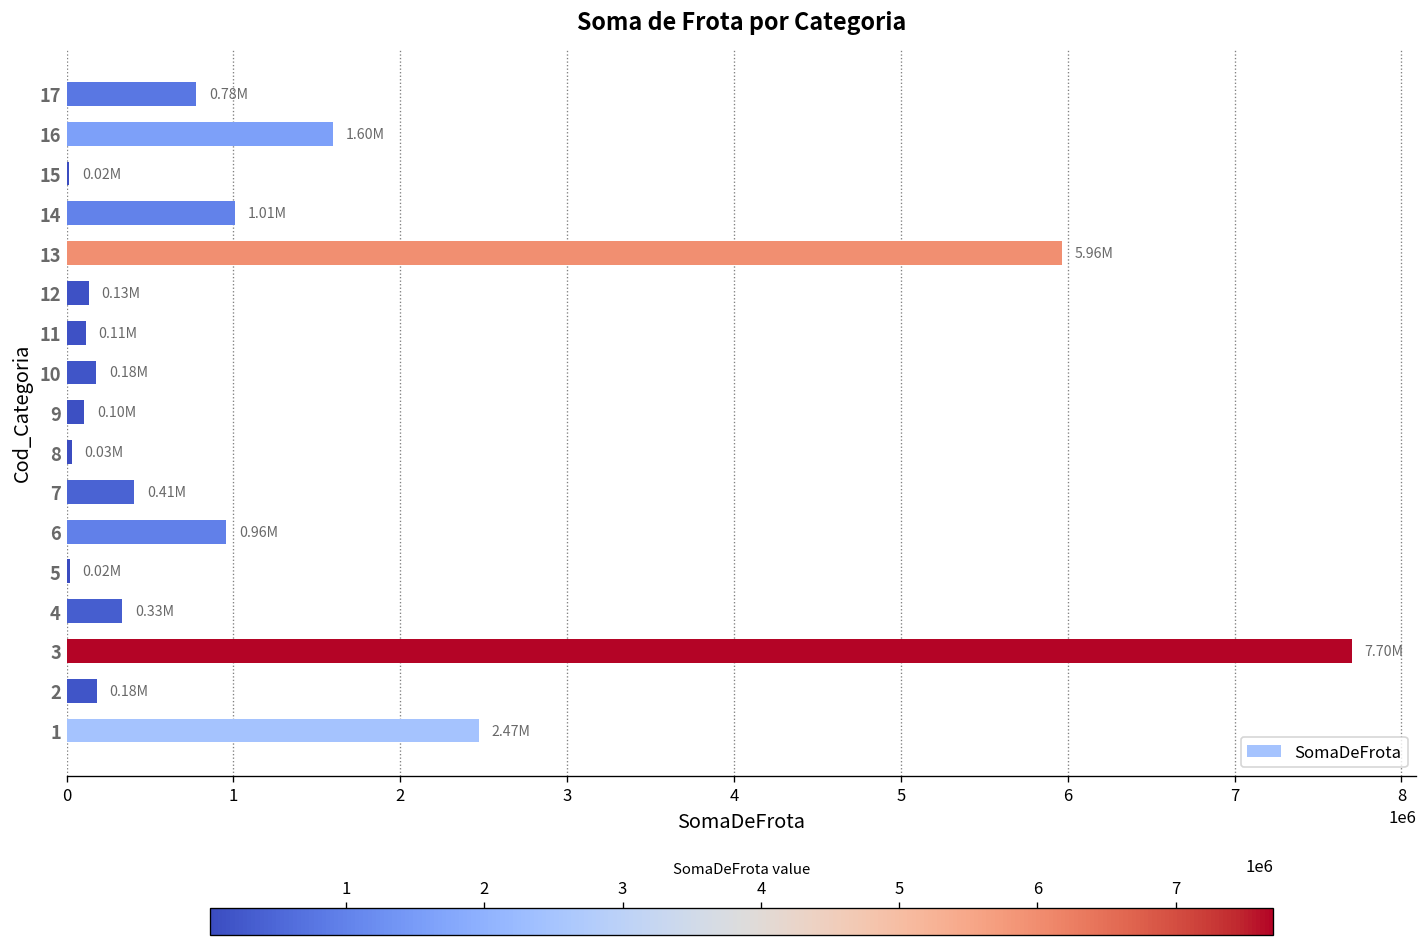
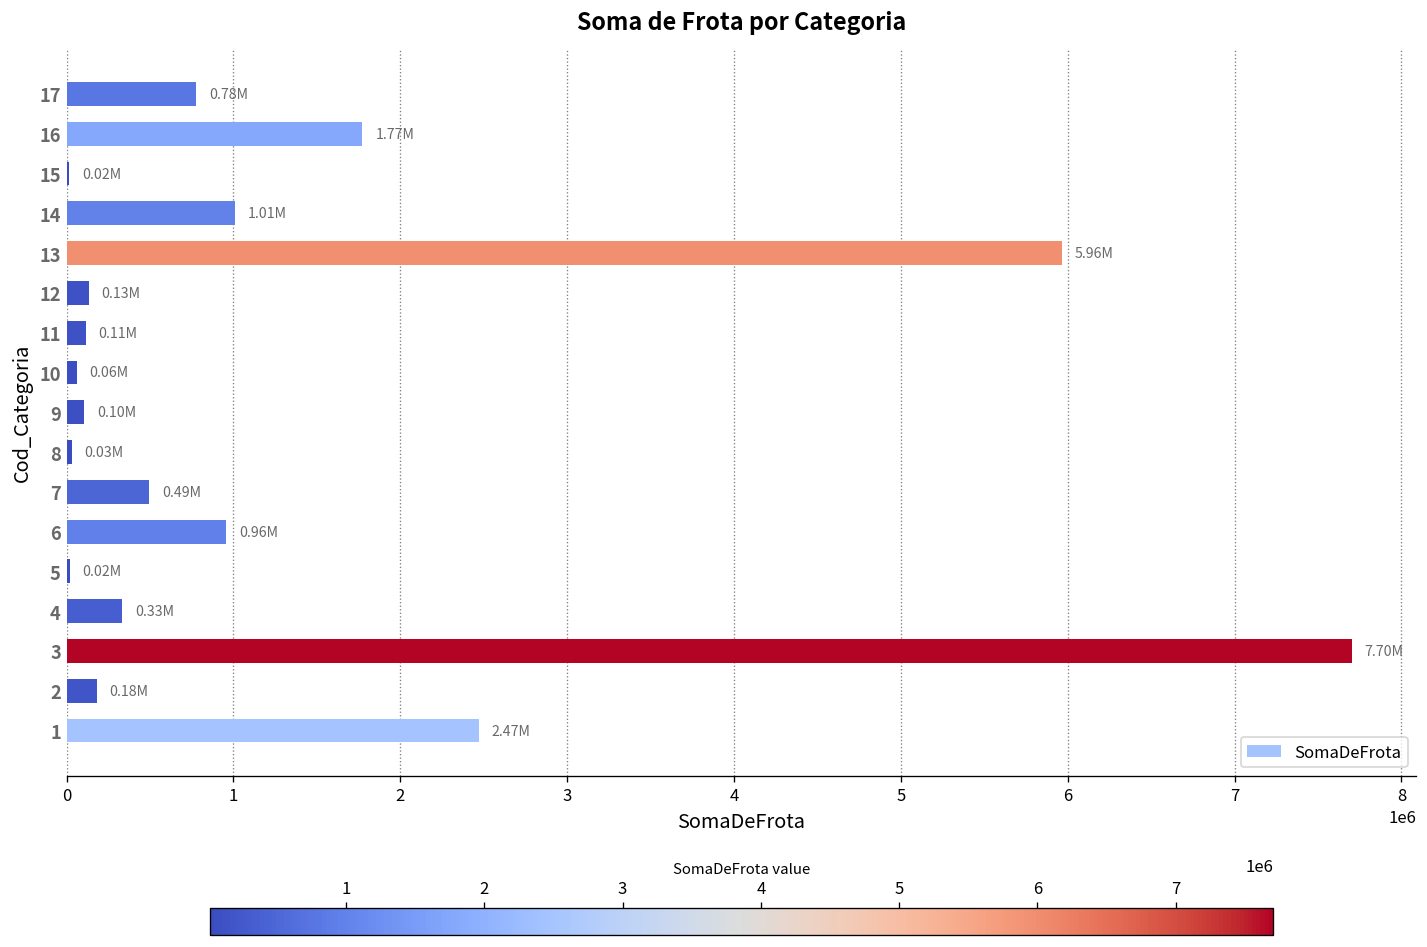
  {
    "17": "0.78M",
-   "16": "1.60M",
+   "16": "1.77M",
    "15": "0.02M",
    "14": "1.01M",
    "13": "5.96M",
    "12": "0.13M",
    "11": "0.11M",
-   "10": "0.18M",
+   "10": "0.06M",
    "9": "0.10M",
    "8": "0.03M",
-   "7": "0.41M",
+   "7": "0.49M",
    "6": "0.96M",
    "5": "0.02M",
    "4": "0.33M",
    "3": "7.70M",
    "2": "0.18M",
    "1": "2.47M"
  }
